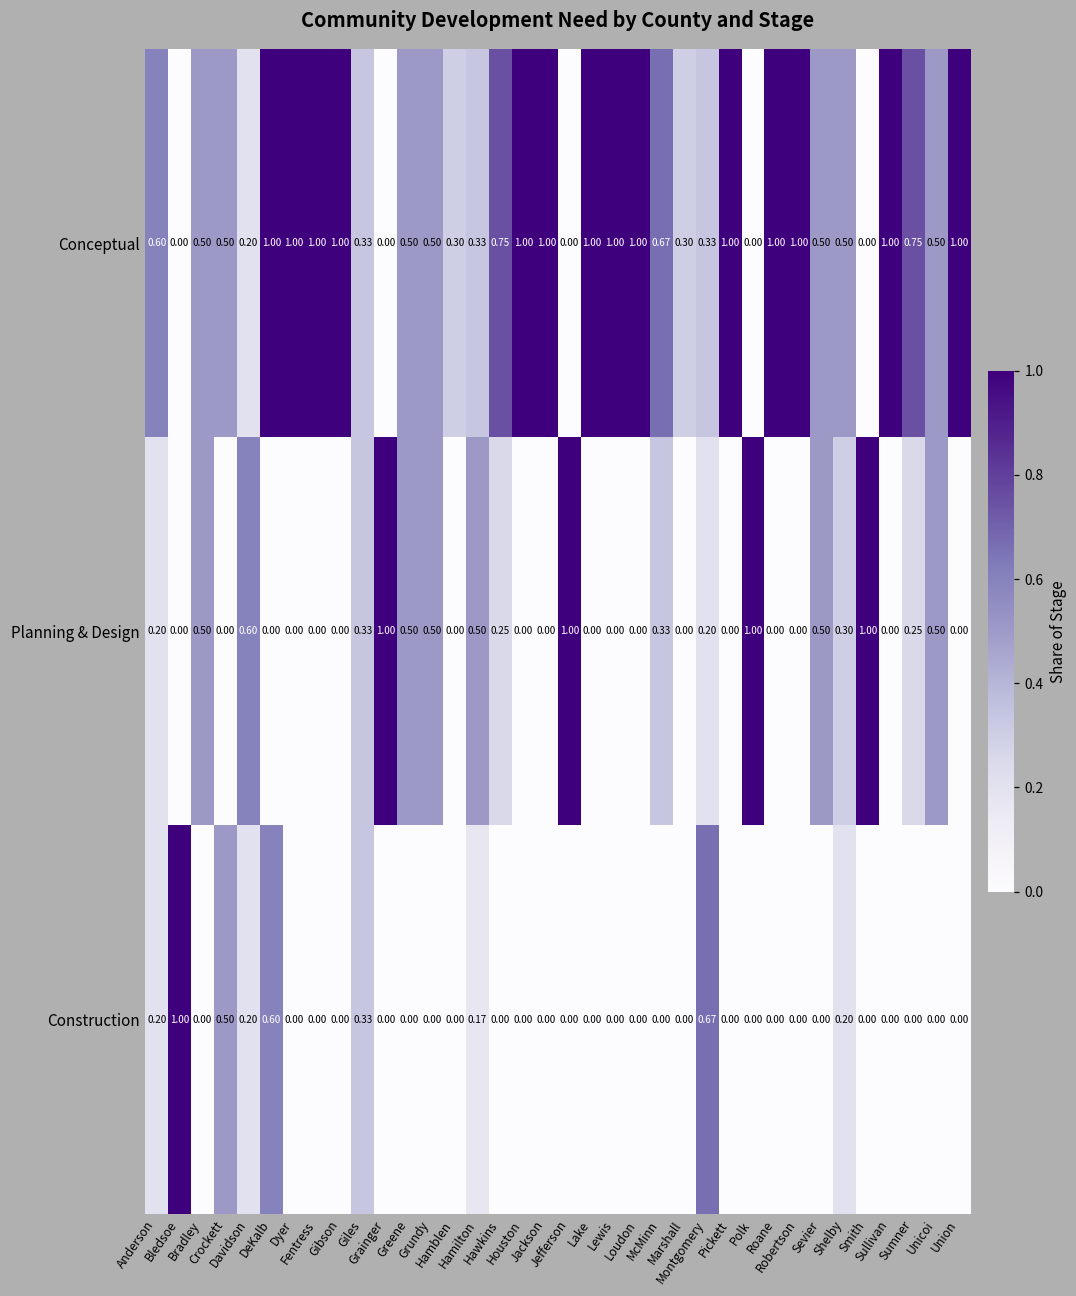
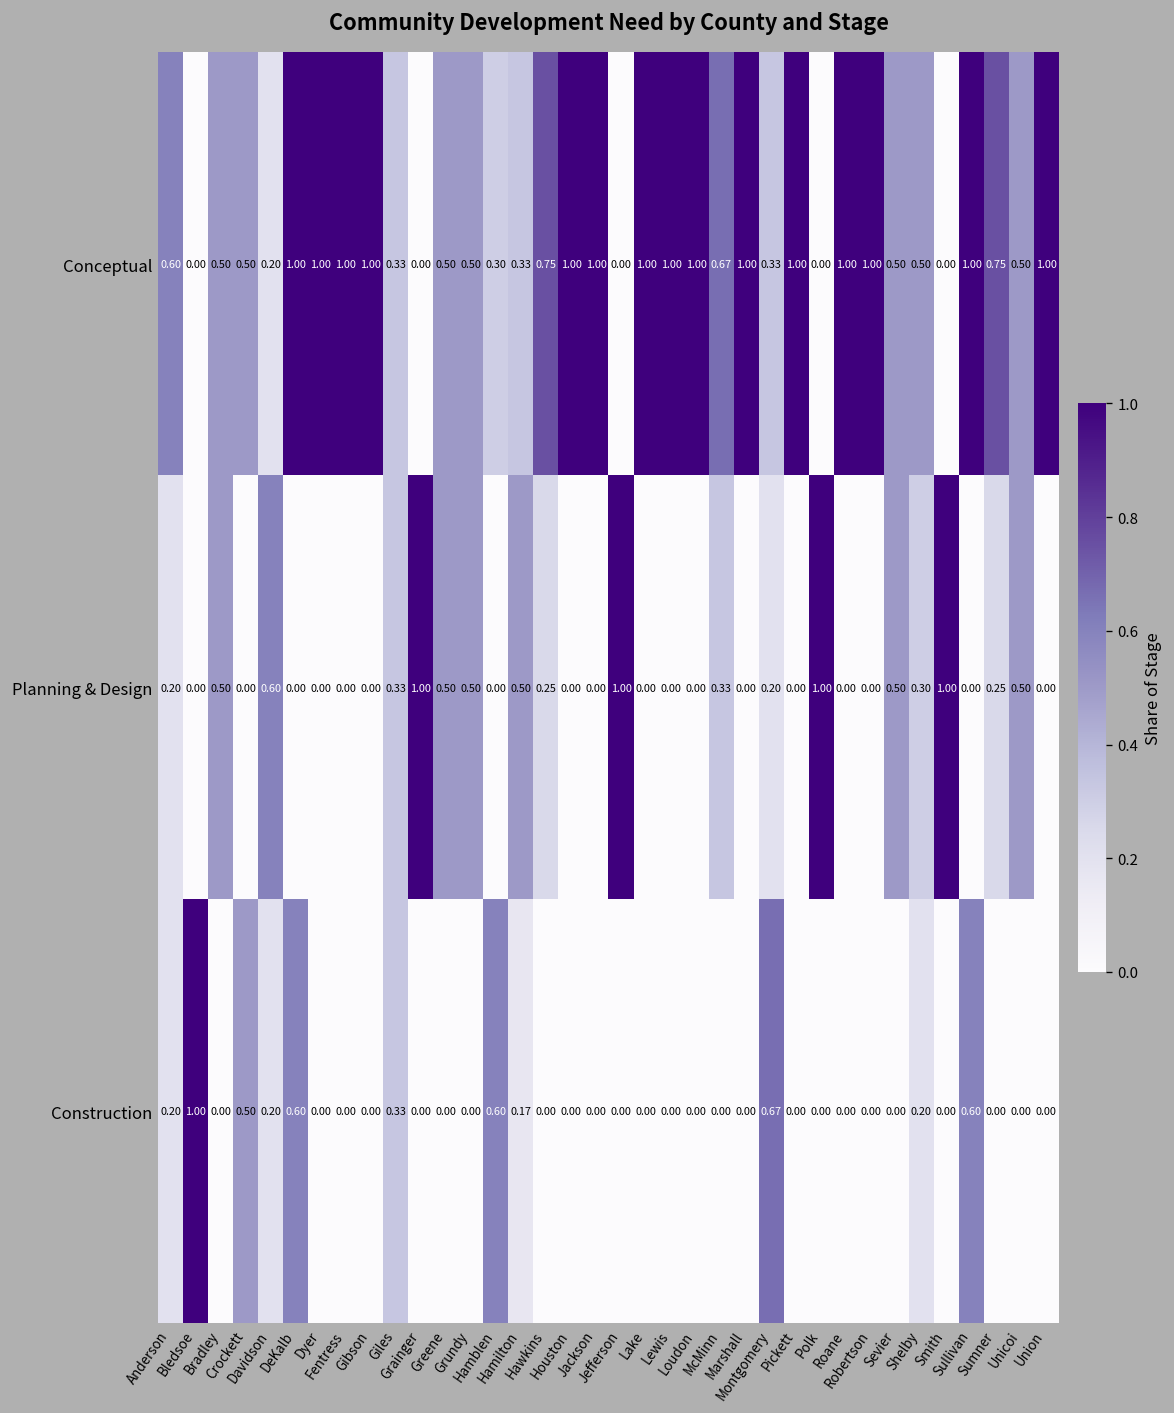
  {
    "Conceptual": {
      "Anderson": 0.60,
      "Bledsoe": 0.00,
      "Bradley": 0.50,
      "Crockett": 0.50,
      "Davidson": 0.20,
      "DeKalb": 1.00,
      "Dyer": 1.00,
      "Fentress": 1.00,
      "Gibson": 1.00,
      "Giles": 0.33,
      "Grainger": 0.00,
      "Greene": 0.50,
      "Grundy": 0.50,
      "Hamblen": 0.30,
      "Hamilton": 0.33,
      "Hawkins": 0.75,
      "Houston": 1.00,
      "Jackson": 1.00,
      "Jefferson": 0.00,
      "Lake": 1.00,
      "Lewis": 1.00,
      "Loudon": 1.00,
      "McMinn": 0.67,
-     "Marshall": 0.30,
+     "Marshall": 1.00,
      "Montgomery": 0.33,
      "Pickett": 1.00,
      "Polk": 0.00,
      "Roane": 1.00,
      "Robertson": 1.00,
      "Sevier": 0.50,
      "Shelby": 0.50,
      "Smith": 0.00,
      "Sullivan": 1.00,
      "Sumner": 0.75,
      "Unicoi": 0.50,
      "Union": 1.00
    },
    "Planning & Design": {
      "Anderson": 0.20,
      "Bledsoe": 0.00,
      "Bradley": 0.50,
      "Crockett": 0.00,
      "Davidson": 0.60,
      "DeKalb": 0.00,
      "Dyer": 0.00,
      "Fentress": 0.00,
      "Gibson": 0.00,
      "Giles": 0.33,
      "Grainger": 1.00,
      "Greene": 0.50,
      "Grundy": 0.50,
      "Hamblen": 0.00,
      "Hamilton": 0.50,
      "Hawkins": 0.25,
      "Houston": 0.00,
      "Jackson": 0.00,
      "Jefferson": 1.00,
      "Lake": 0.00,
      "Lewis": 0.00,
      "Loudon": 0.00,
      "McMinn": 0.33,
      "Marshall": 0.00,
      "Montgomery": 0.20,
      "Pickett": 0.00,
      "Polk": 1.00,
      "Roane": 0.00,
      "Robertson": 0.00,
      "Sevier": 0.50,
      "Shelby": 0.30,
      "Smith": 1.00,
      "Sullivan": 0.00,
      "Sumner": 0.25,
      "Unicoi": 0.50,
      "Union": 0.00
    },
    "Construction": {
      "Anderson": 0.20,
      "Bledsoe": 1.00,
      "Bradley": 0.00,
      "Crockett": 0.50,
      "Davidson": 0.20,
      "DeKalb": 0.60,
      "Dyer": 0.00,
      "Fentress": 0.00,
      "Gibson": 0.00,
      "Giles": 0.33,
      "Grainger": 0.00,
      "Greene": 0.00,
      "Grundy": 0.00,
-     "Hamblen": 0.00,
+     "Hamblen": 0.60,
      "Hamilton": 0.17,
      "Hawkins": 0.00,
      "Houston": 0.00,
      "Jackson": 0.00,
      "Jefferson": 0.00,
      "Lake": 0.00,
      "Lewis": 0.00,
      "Loudon": 0.00,
      "McMinn": 0.00,
      "Marshall": 0.00,
      "Montgomery": 0.67,
      "Pickett": 0.00,
      "Polk": 0.00,
      "Roane": 0.00,
      "Robertson": 0.00,
      "Sevier": 0.00,
      "Shelby": 0.20,
      "Smith": 0.00,
-     "Sullivan": 0.00,
+     "Sullivan": 0.60,
      "Sumner": 0.00,
      "Unicoi": 0.00,
      "Union": 0.00
    }
  }
